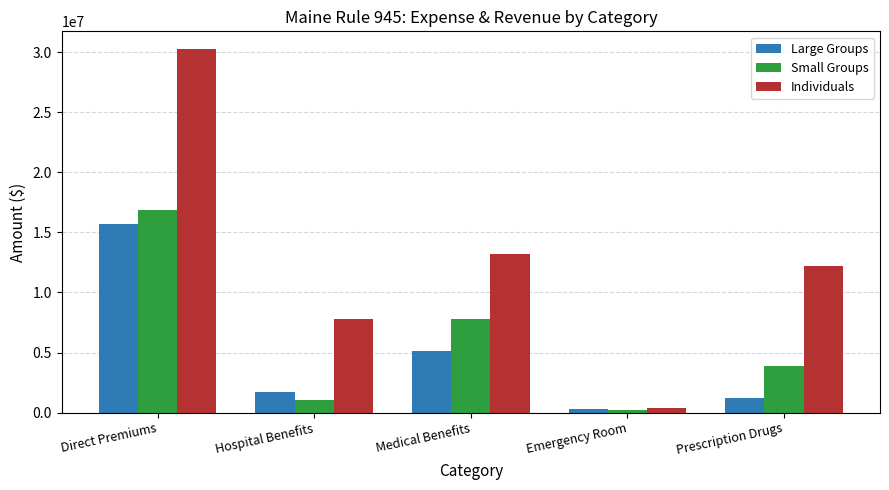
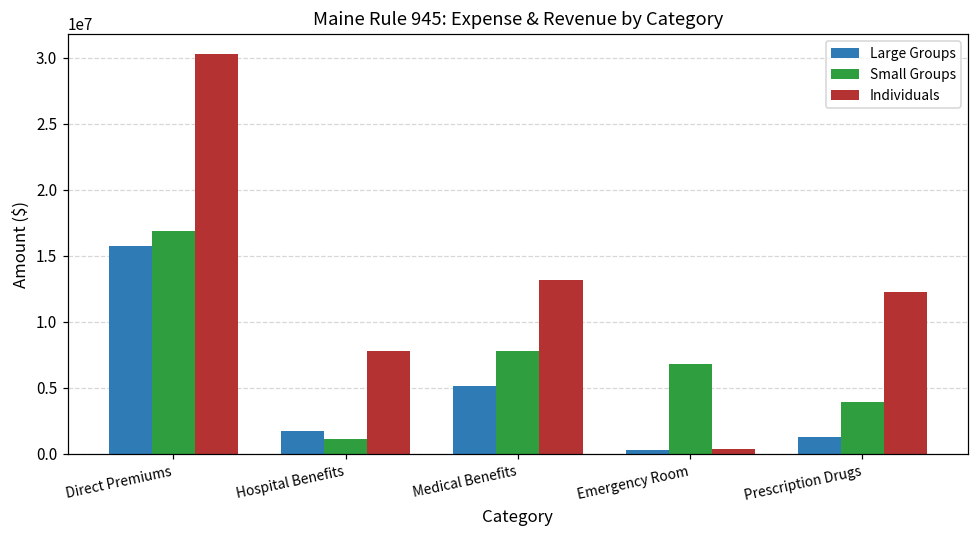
  {
    "Large Groups": {
      "Direct Premiums": 15700000,
      "Hospital Benefits": 1700000,
      "Medical Benefits": 5100000,
      "Emergency Room": 300000,
      "Prescription Drugs": 1300000
    },
    "Small Groups": {
      "Direct Premiums": 16900000,
      "Hospital Benefits": 1100000,
      "Medical Benefits": 7800000,
-     "Emergency Room": 200000,
+     "Emergency Room": 6800000,
      "Prescription Drugs": 3900000
    },
    "Individuals": {
      "Direct Premiums": 30200000,
      "Hospital Benefits": 7800000,
      "Medical Benefits": 13200000,
      "Emergency Room": 400000,
      "Prescription Drugs": 12200000
    }
  }
